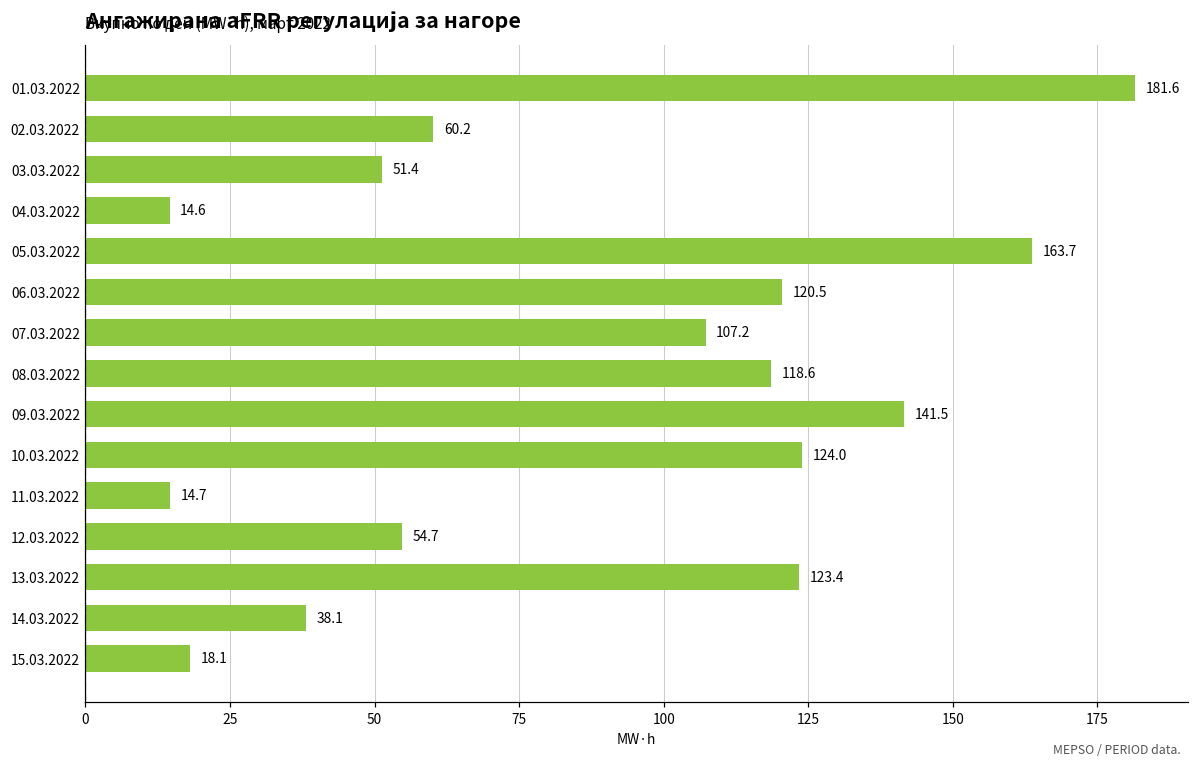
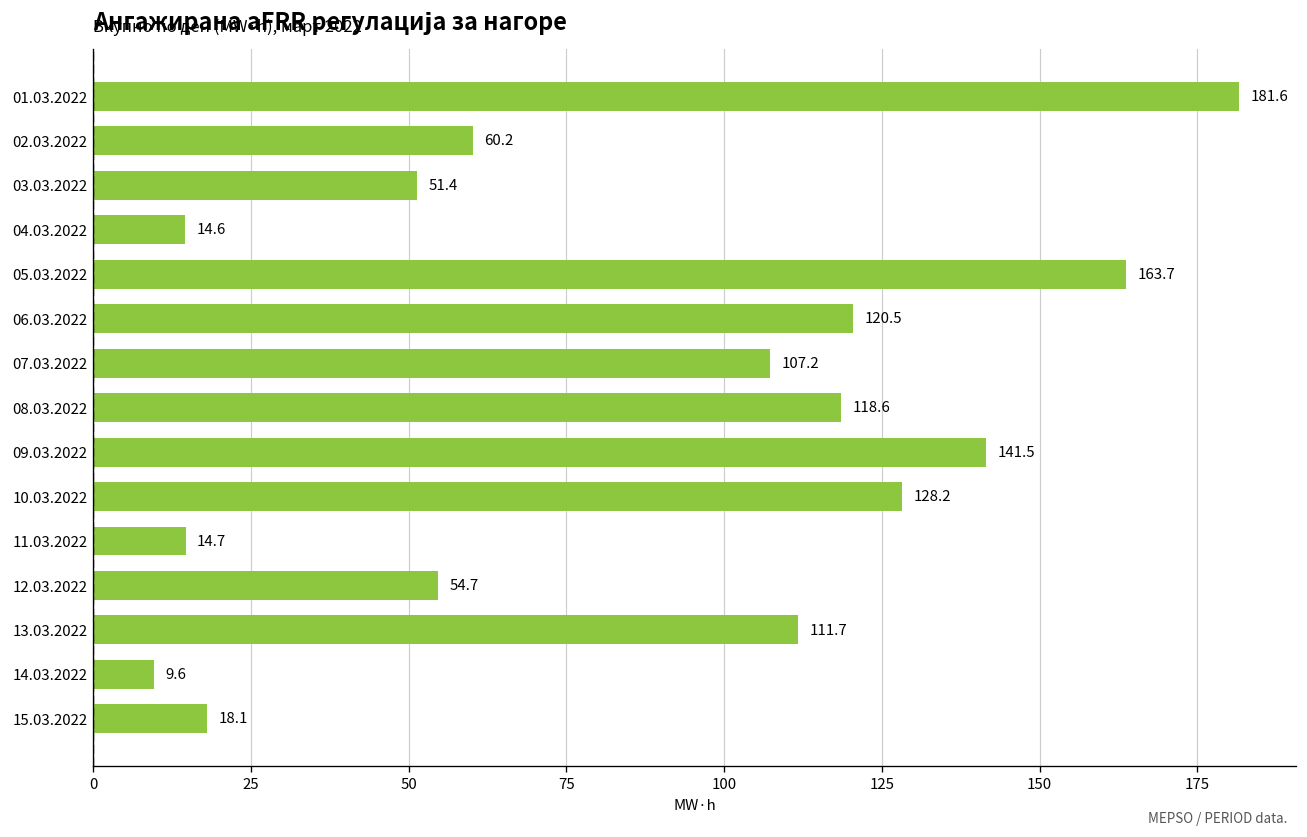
  {
    "01.03.2022": 181.6,
    "02.03.2022": 60.2,
    "03.03.2022": 51.4,
    "04.03.2022": 14.6,
    "05.03.2022": 163.7,
    "06.03.2022": 120.5,
    "07.03.2022": 107.2,
    "08.03.2022": 118.6,
    "09.03.2022": 141.5,
-   "10.03.2022": 124.0,
+   "10.03.2022": 128.2,
    "11.03.2022": 14.7,
    "12.03.2022": 54.7,
-   "13.03.2022": 123.4,
-   "14.03.2022": 38.1,
+   "13.03.2022": 111.7,
+   "14.03.2022": 9.6,
    "15.03.2022": 18.1
  }
